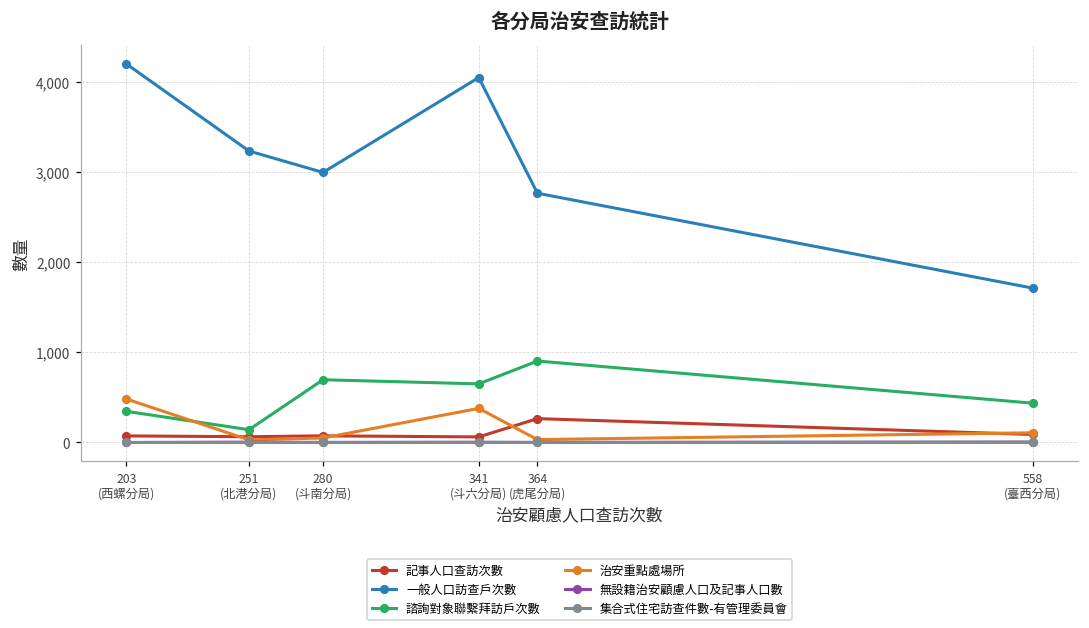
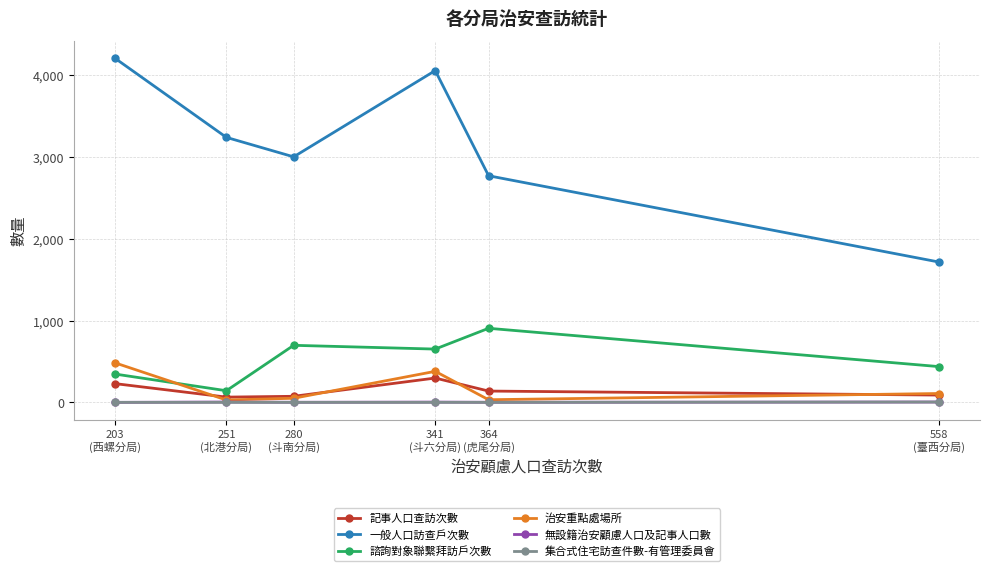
  {
    "記事人口查訪次數": {
-     "203 (西螺分局)": "100",
+     "203 (西螺分局)": "200",
      "251 (北港分局)": "100",
-     "341 (斗六分局)": "100",
-     "364 (虎尾分局)": "300"
+     "341 (斗六分局)": "300",
+     "364 (虎尾分局)": "100"
    },
    "一般人口訪查戶次數": {
      "203 (西螺分局)": "4,200",
      "251 (北港分局)": "3,200",
      "280 (斗南分局)": "3,000",
      "341 (斗六分局)": "4,100",
      "364 (虎尾分局)": "2,800",
      "558 (臺西分局)": "1,700"
    },
    "諮詢對象聯繫拜訪戶次數": {
      "203 (西螺分局)": "300",
      "251 (北港分局)": "100",
      "280 (斗南分局)": "700",
      "341 (斗六分局)": "700",
      "364 (虎尾分局)": "900",
      "558 (臺西分局)": "400"
    },
    "治安重點處場所": {
      "203 (西螺分局)": "500",
      "341 (斗六分局)": "400"
    },
    "集合式住宅訪查件數-有管理委員會": {
      "203 (西螺分局)": "0",
      "280 (斗南分局)": "0",
      "341 (斗六分局)": "0",
      "364 (虎尾分局)": "0",
      "558 (臺西分局)": "0"
    }
  }
